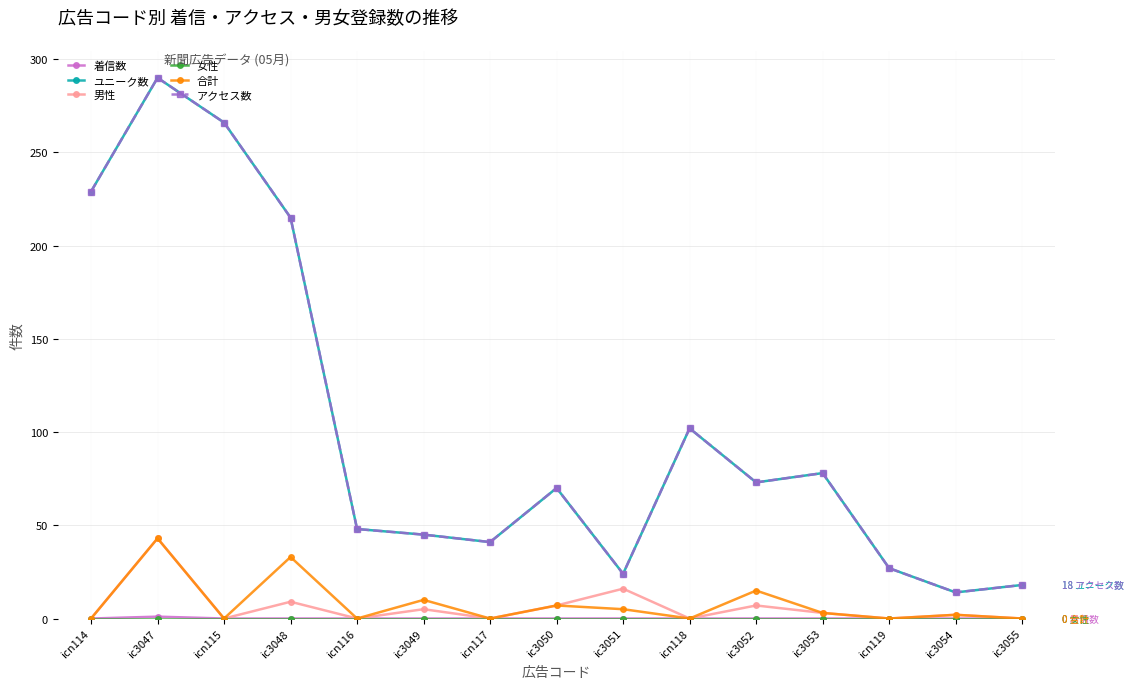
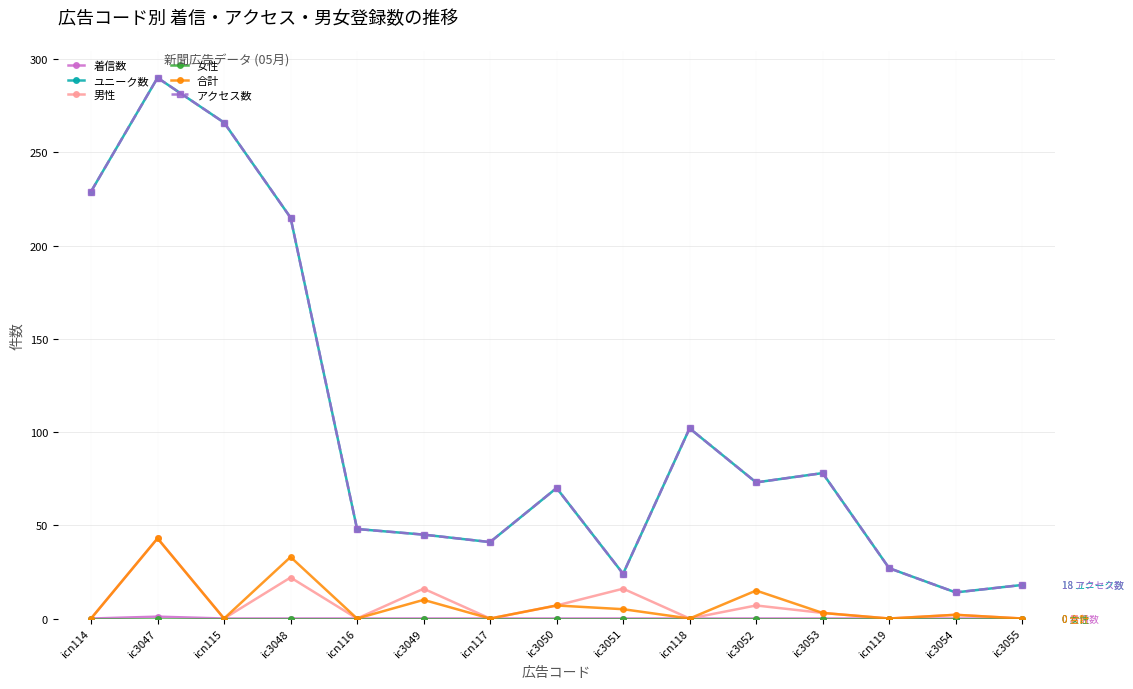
  {
    "男性": {
-     "ic3048": 9,
-     "ic3049": 5,
+     "ic3048": 22,
+     "ic3049": 16,
      "ic3051": 16,
      "ic3052": 7
    },
    "合計": {
      "ic3048": 33,
      "ic3049": 10,
      "ic3051": 5,
      "ic3052": 15
    }
  }
